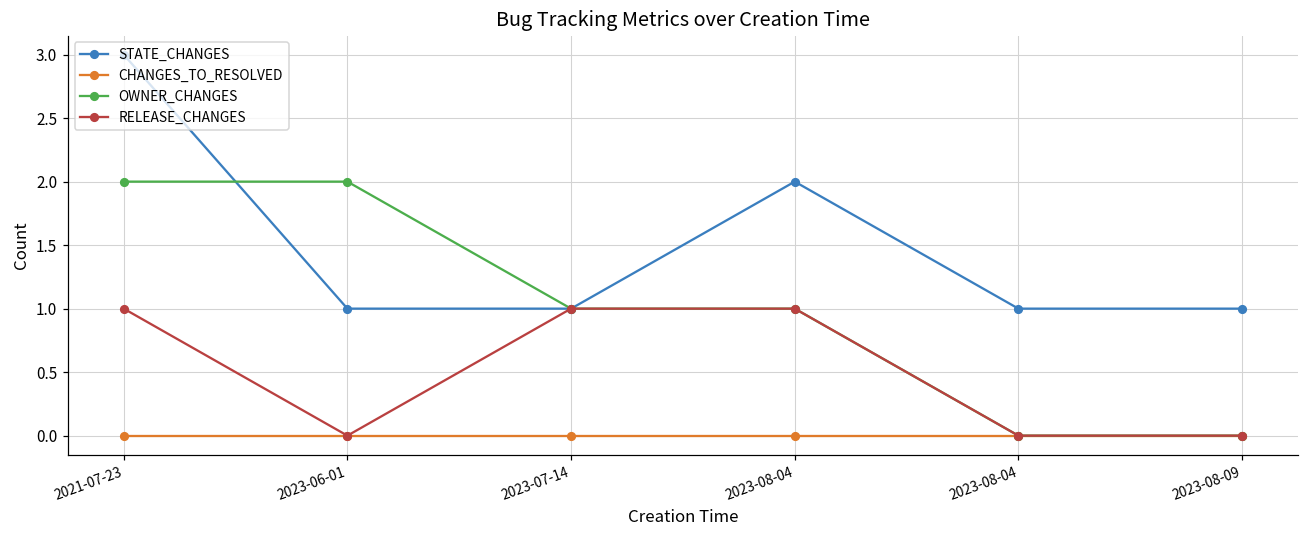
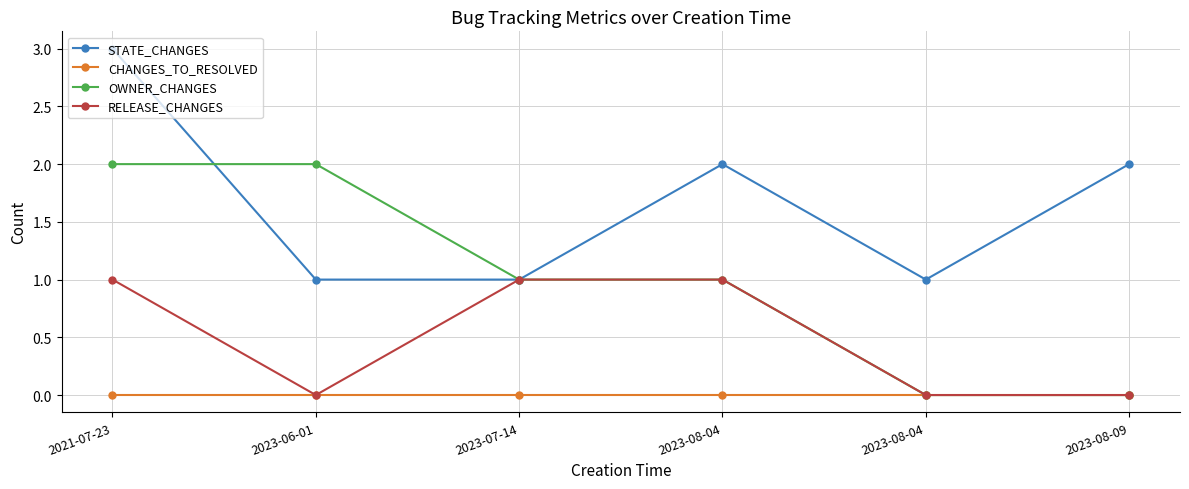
  {
    "STATE_CHANGES": {
      "2023-06-01": 1,
-     "2023-08-09": 1
+     "2023-08-09": 2
    },
    "CHANGES_TO_RESOLVED": {
      "2021-07-23": 0,
      "2023-07-14": 0
    },
    "OWNER_CHANGES": {
      "2021-07-23": 2,
      "2023-06-01": 2
    },
    "RELEASE_CHANGES": {
      "2021-07-23": 1
    }
  }
